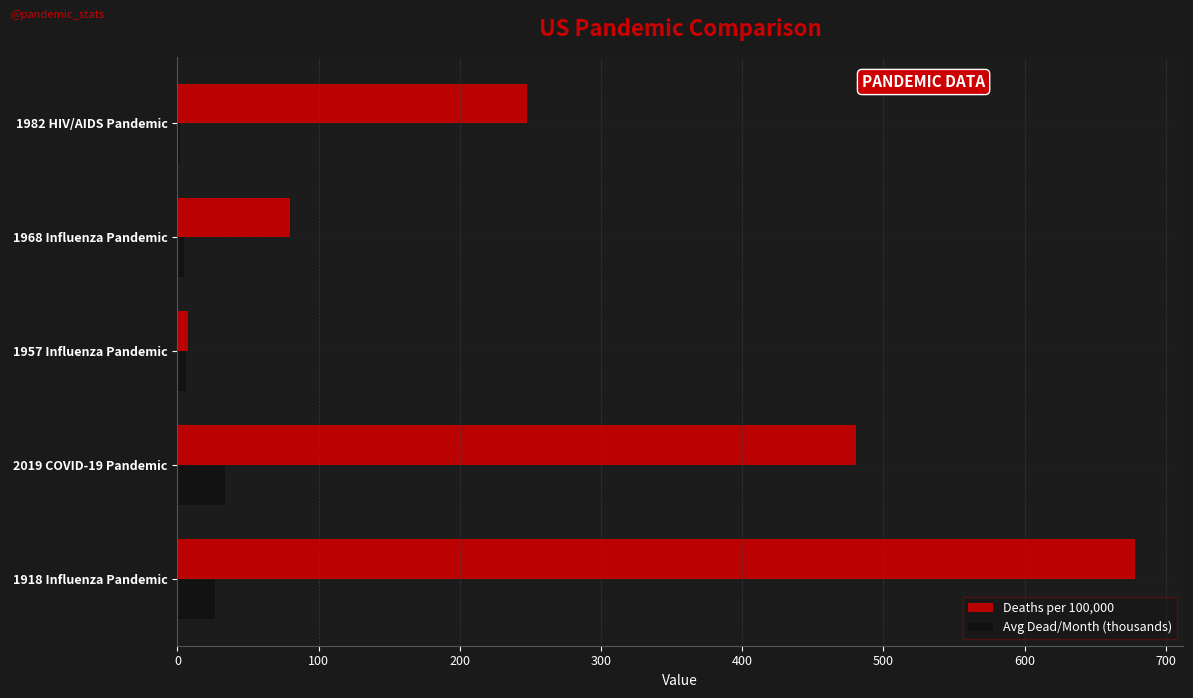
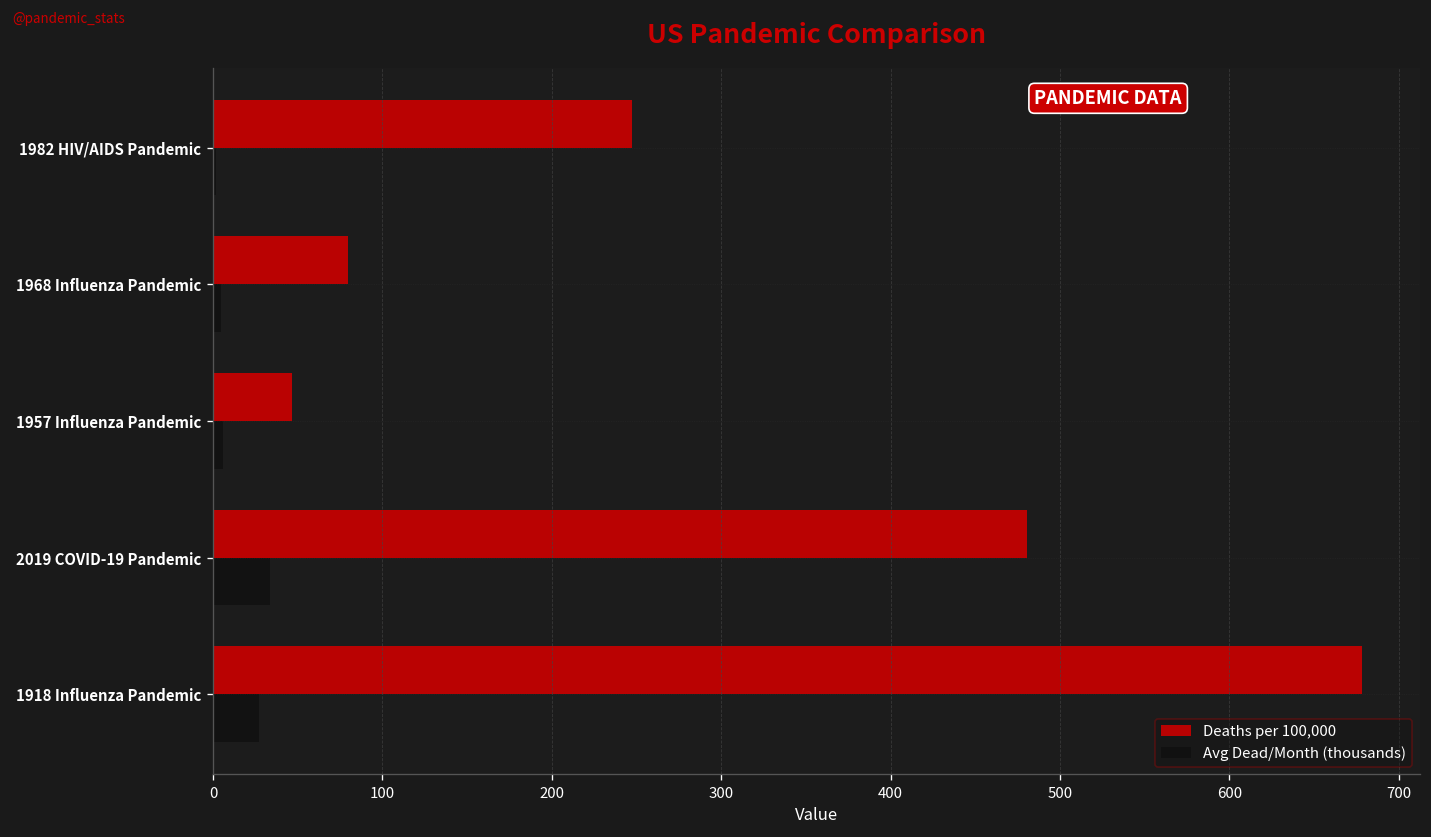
  {
    "Deaths per 100,000": {
      "1982 HIV/AIDS Pandemic": 247,
      "1968 Influenza Pandemic": 80,
-     "1957 Influenza Pandemic": 7,
+     "1957 Influenza Pandemic": 47,
      "2019 COVID-19 Pandemic": 480,
      "1918 Influenza Pandemic": 678
    },
    "Avg Dead/Month (thousands)": {
      "1968 Influenza Pandemic": 5,
      "1957 Influenza Pandemic": 6,
      "2019 COVID-19 Pandemic": 34,
      "1918 Influenza Pandemic": 27
    }
  }
